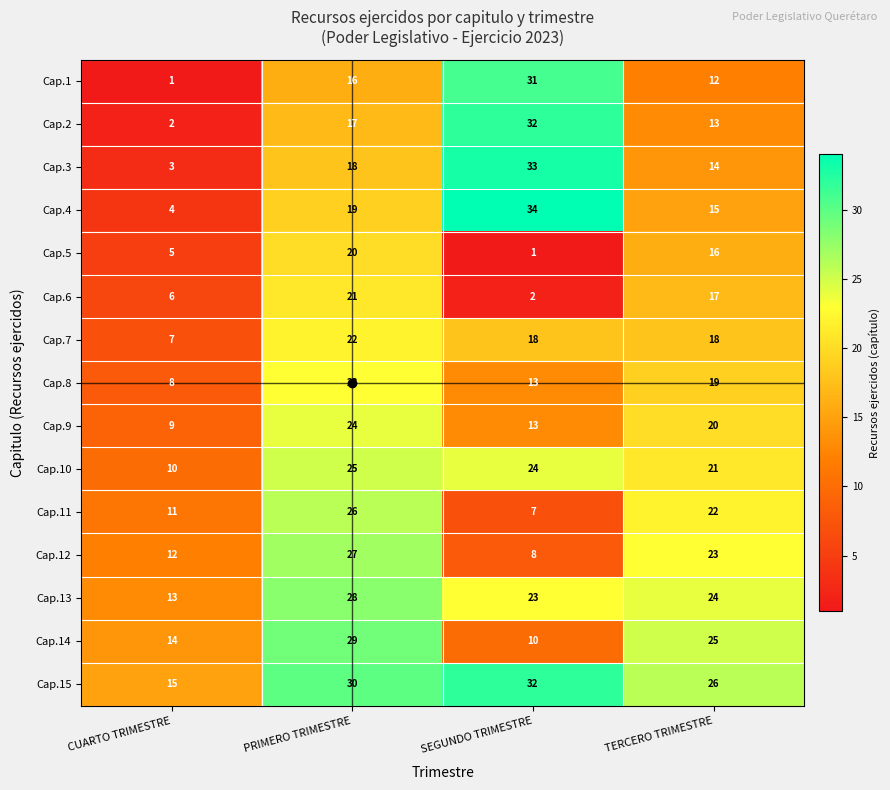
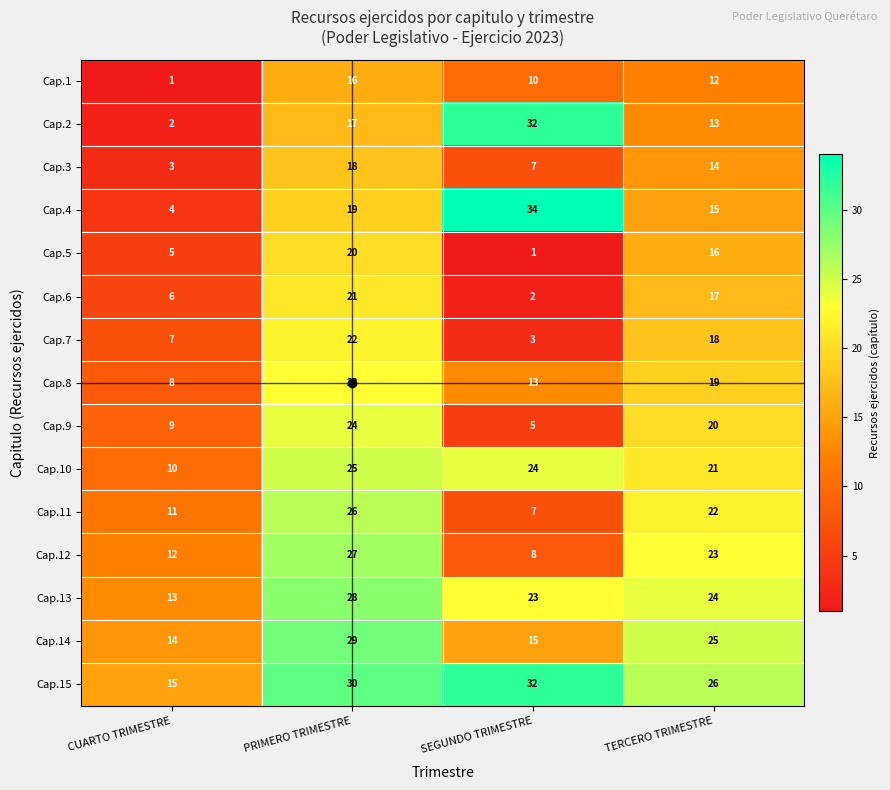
  {
    "Cap.1": {
      "CUARTO TRIMESTRE": 1,
      "PRIMERO TRIMESTRE": 16,
-     "SEGUNDO TRIMESTRE": 31,
+     "SEGUNDO TRIMESTRE": 10,
      "TERCERO TRIMESTRE": 12
    },
    "Cap.2": {
      "CUARTO TRIMESTRE": 2,
      "PRIMERO TRIMESTRE": 17,
      "SEGUNDO TRIMESTRE": 32,
      "TERCERO TRIMESTRE": 13
    },
    "Cap.3": {
      "CUARTO TRIMESTRE": 3,
      "PRIMERO TRIMESTRE": 18,
-     "SEGUNDO TRIMESTRE": 33,
+     "SEGUNDO TRIMESTRE": 7,
      "TERCERO TRIMESTRE": 14
    },
    "Cap.4": {
      "CUARTO TRIMESTRE": 4,
      "PRIMERO TRIMESTRE": 19,
      "SEGUNDO TRIMESTRE": 34,
      "TERCERO TRIMESTRE": 15
    },
    "Cap.5": {
      "CUARTO TRIMESTRE": 5,
      "PRIMERO TRIMESTRE": 20,
      "SEGUNDO TRIMESTRE": 1,
      "TERCERO TRIMESTRE": 16
    },
    "Cap.6": {
      "CUARTO TRIMESTRE": 6,
      "PRIMERO TRIMESTRE": 21,
      "SEGUNDO TRIMESTRE": 2,
      "TERCERO TRIMESTRE": 17
    },
    "Cap.7": {
      "CUARTO TRIMESTRE": 7,
      "PRIMERO TRIMESTRE": 22,
-     "SEGUNDO TRIMESTRE": 18,
+     "SEGUNDO TRIMESTRE": 3,
      "TERCERO TRIMESTRE": 18
    },
    "Cap.8": {
      "CUARTO TRIMESTRE": 8,
      "SEGUNDO TRIMESTRE": 13,
      "TERCERO TRIMESTRE": 19
    },
    "Cap.9": {
      "CUARTO TRIMESTRE": 9,
      "PRIMERO TRIMESTRE": 24,
-     "SEGUNDO TRIMESTRE": 13,
+     "SEGUNDO TRIMESTRE": 5,
      "TERCERO TRIMESTRE": 20
    },
    "Cap.10": {
      "CUARTO TRIMESTRE": 10,
      "PRIMERO TRIMESTRE": 25,
      "SEGUNDO TRIMESTRE": 24,
      "TERCERO TRIMESTRE": 21
    },
    "Cap.11": {
      "CUARTO TRIMESTRE": 11,
      "PRIMERO TRIMESTRE": 26,
      "SEGUNDO TRIMESTRE": 7,
      "TERCERO TRIMESTRE": 22
    },
    "Cap.12": {
      "CUARTO TRIMESTRE": 12,
      "PRIMERO TRIMESTRE": 27,
      "SEGUNDO TRIMESTRE": 8,
      "TERCERO TRIMESTRE": 23
    },
    "Cap.13": {
      "CUARTO TRIMESTRE": 13,
      "PRIMERO TRIMESTRE": 28,
      "SEGUNDO TRIMESTRE": 23,
      "TERCERO TRIMESTRE": 24
    },
    "Cap.14": {
      "CUARTO TRIMESTRE": 14,
      "PRIMERO TRIMESTRE": 29,
-     "SEGUNDO TRIMESTRE": 10,
+     "SEGUNDO TRIMESTRE": 15,
      "TERCERO TRIMESTRE": 25
    },
    "Cap.15": {
      "CUARTO TRIMESTRE": 15,
      "PRIMERO TRIMESTRE": 30,
      "SEGUNDO TRIMESTRE": 32,
      "TERCERO TRIMESTRE": 26
    }
  }
